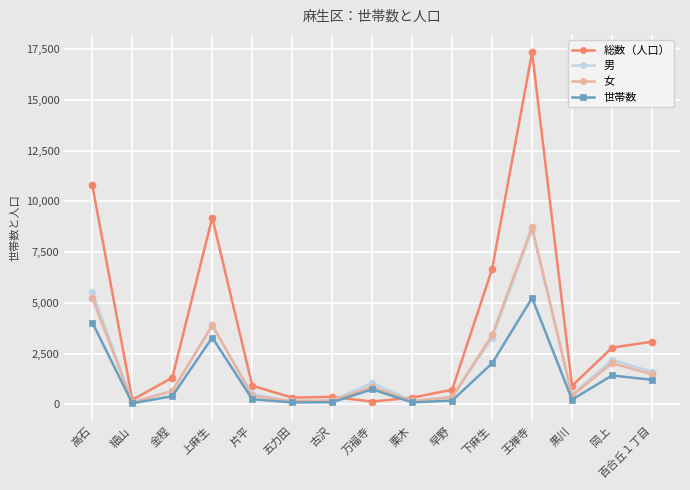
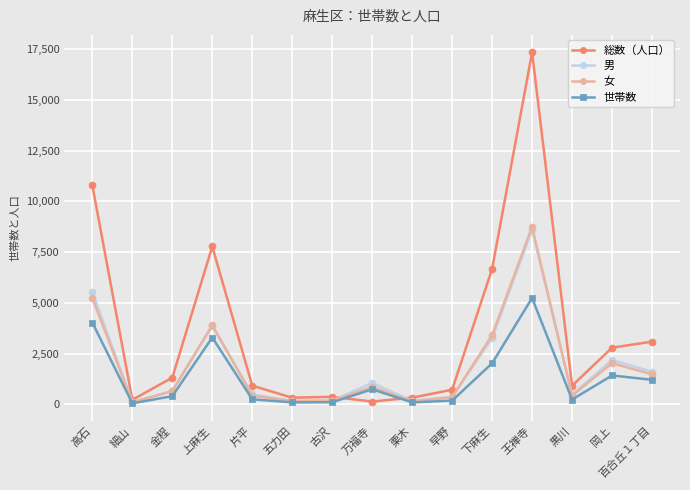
  {
    "総数（人口）": {
      "高石": "10,800",
      "金程": "1,300",
-     "上麻生": "9,200",
+     "上麻生": "7,800",
      "片平": "900",
      "五力田": "300",
      "古沢": "400",
      "万福寺": "100",
      "栗木": "300",
      "早野": "700",
      "下麻生": "6,700",
      "王禅寺": "17,300",
      "黒川": "900",
      "岡上": "2,800",
      "百合丘１丁目": "3,100"
    },
    "男": {
      "高石": "5,600",
      "万福寺": "1,100",
      "下麻生": "3,300",
      "王禅寺": "8,600",
      "岡上": "2,200",
      "百合丘１丁目": "1,600"
    },
    "女": {
      "高石": "5,200",
      "下麻生": "3,400",
      "王禅寺": "8,700",
      "岡上": "2,000",
      "百合丘１丁目": "1,500"
    },
    "世帯数": {
      "高石": "4,000",
      "金程": "400",
      "上麻生": "3,300",
      "片平": "300",
      "早野": "200",
      "下麻生": "2,000",
      "王禅寺": "5,200",
      "黒川": "200",
      "岡上": "1,400",
      "百合丘１丁目": "1,200"
    }
  }
